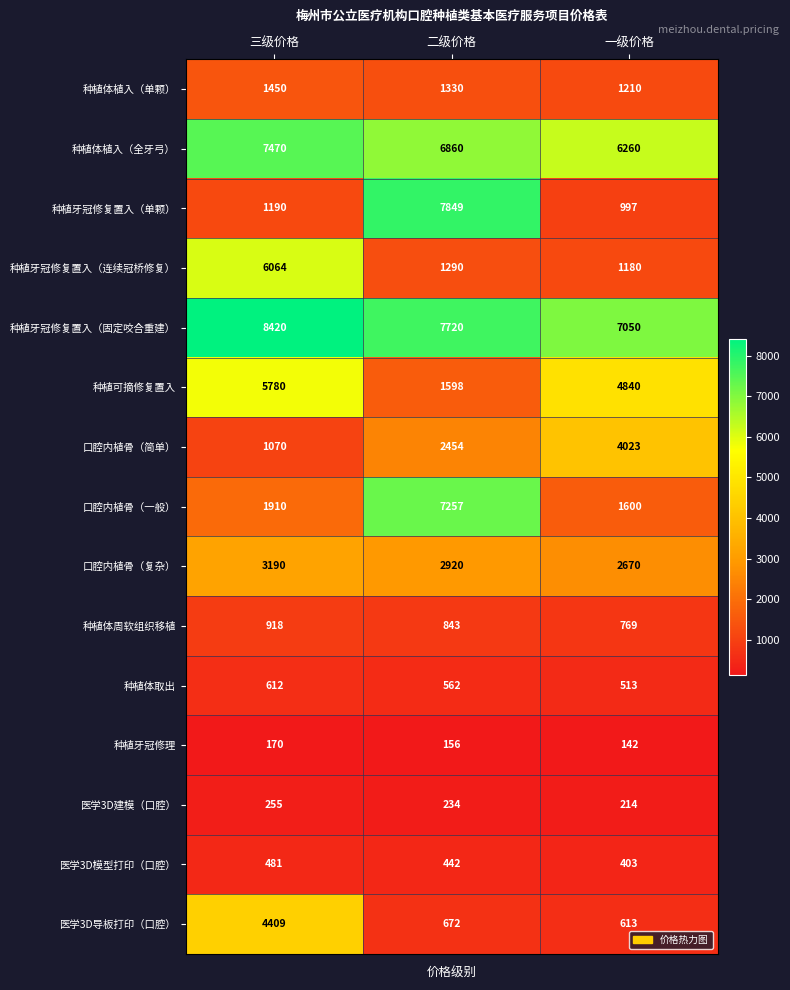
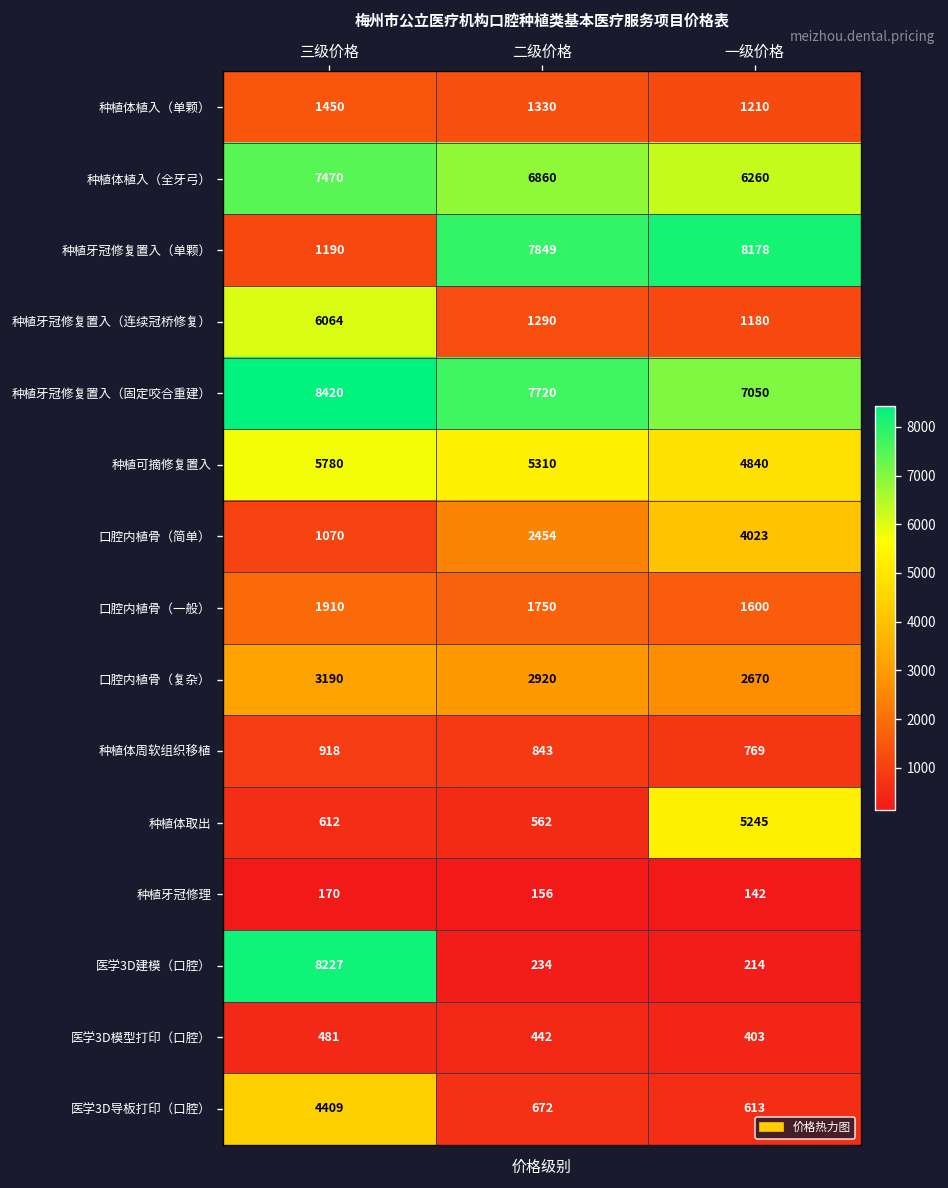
  {
    "种植体植入（单颗）": {
      "三级价格": 1450,
      "二级价格": 1330,
      "一级价格": 1210
    },
    "种植体植入（全牙弓）": {
      "三级价格": 7470,
      "二级价格": 6860,
      "一级价格": 6260
    },
    "种植牙冠修复置入（单颗）": {
      "三级价格": 1190,
      "二级价格": 7849,
-     "一级价格": 997
+     "一级价格": 8178
    },
    "种植牙冠修复置入（连续冠桥修复）": {
      "三级价格": 6064,
      "二级价格": 1290,
      "一级价格": 1180
    },
    "种植牙冠修复置入（固定咬合重建）": {
      "三级价格": 8420,
      "二级价格": 7720,
      "一级价格": 7050
    },
    "种植可摘修复置入": {
      "三级价格": 5780,
-     "二级价格": 1598,
+     "二级价格": 5310,
      "一级价格": 4840
    },
    "口腔内植骨（简单）": {
      "三级价格": 1070,
      "二级价格": 2454,
      "一级价格": 4023
    },
    "口腔内植骨（一般）": {
      "三级价格": 1910,
-     "二级价格": 7257,
+     "二级价格": 1750,
      "一级价格": 1600
    },
    "口腔内植骨（复杂）": {
      "三级价格": 3190,
      "二级价格": 2920,
      "一级价格": 2670
    },
    "种植体周软组织移植": {
      "三级价格": 918,
      "二级价格": 843,
      "一级价格": 769
    },
    "种植体取出": {
      "三级价格": 612,
      "二级价格": 562,
-     "一级价格": 513
+     "一级价格": 5245
    },
    "种植牙冠修理": {
      "三级价格": 170,
      "二级价格": 156,
      "一级价格": 142
    },
    "医学3D建模（口腔）": {
-     "三级价格": 255,
+     "三级价格": 8227,
      "二级价格": 234,
      "一级价格": 214
    },
    "医学3D模型打印（口腔）": {
      "三级价格": 481,
      "二级价格": 442,
      "一级价格": 403
    },
    "医学3D导板打印（口腔）": {
      "三级价格": 4409,
      "二级价格": 672,
      "一级价格": 613
    }
  }
